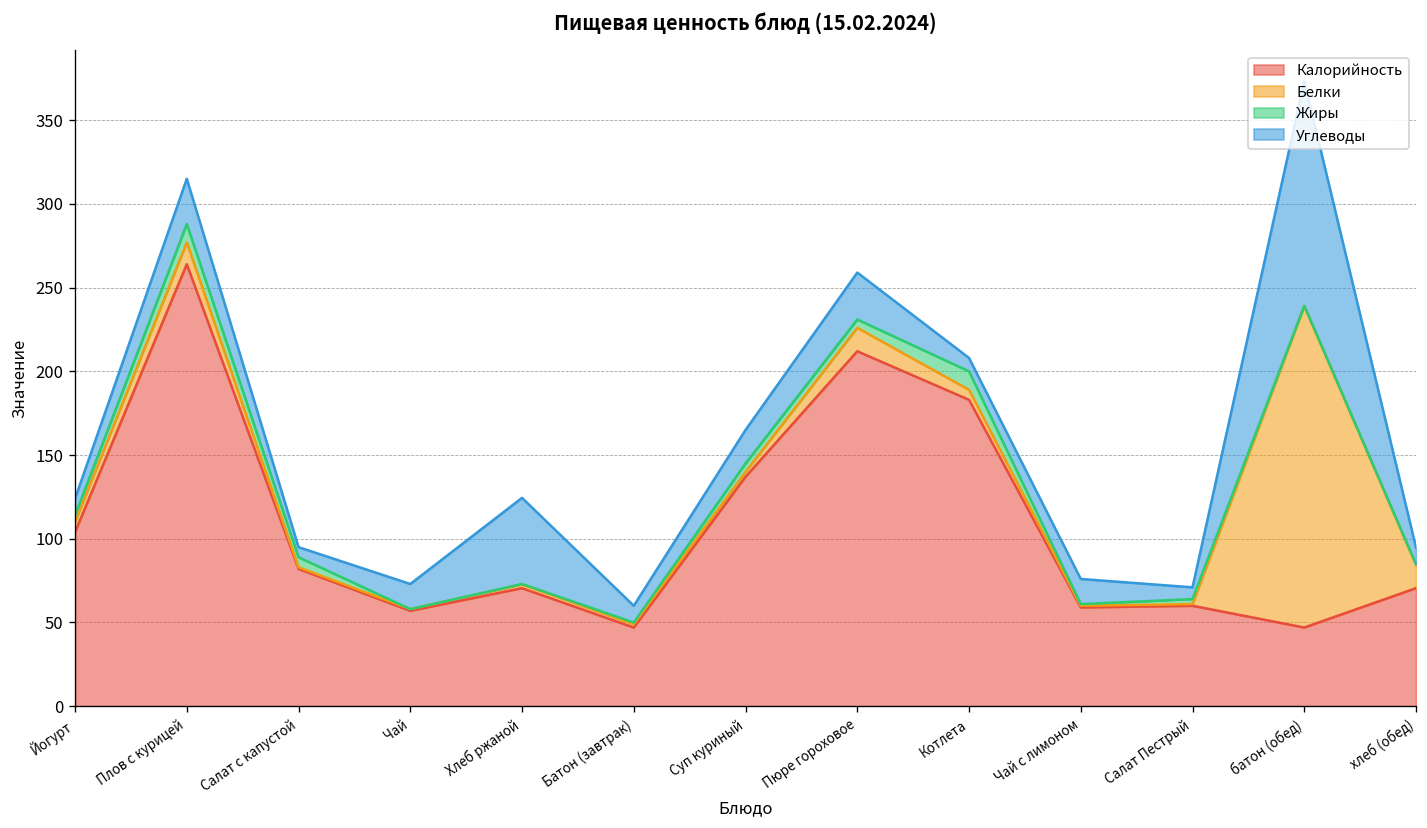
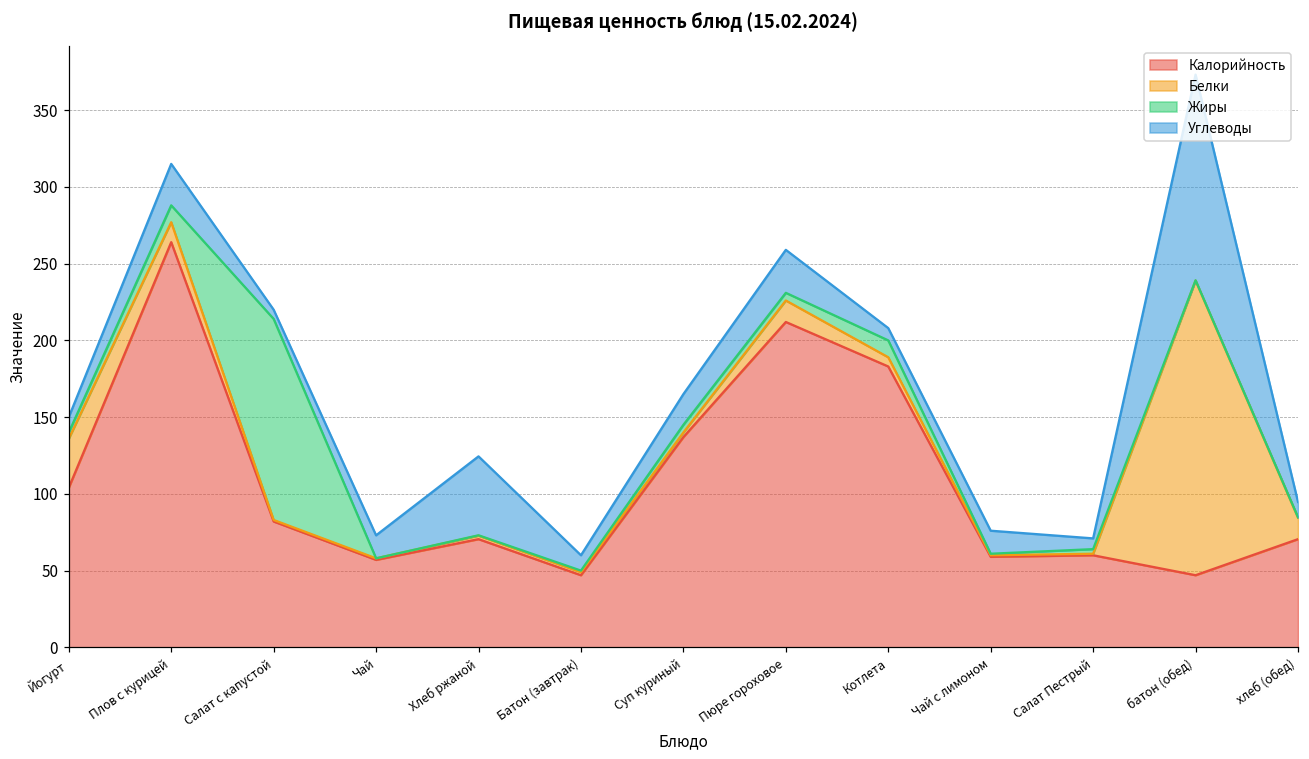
  {
    "Калорийность": {
      "Йогурт": 104,
      "Плов с курицей": 264,
      "Хлеб ржаной": 71,
      "Батон (завтрак)": 47,
      "Суп куриный": 137,
      "Пюре гороховое": 212,
      "Котлета": 183,
      "батон (обед)": 47,
      "хлеб (обед)": 71
    },
    "Белки": {
-     "Йогурт": 6,
+     "Йогурт": 32,
      "Плов с курицей": 13,
      "Суп куриный": 3,
      "Пюре гороховое": 14,
      "Котлета": 6
    },
    "Жиры": {
      "Йогурт": 4,
      "Плов с курицей": 11,
-     "Салат с капустой": 6,
+     "Салат с капустой": 131,
      "Суп куриный": 5,
      "Пюре гороховое": 5,
      "Котлета": 11,
      "Салат Пестрый": 3
    },
    "Углеводы": {
      "Йогурт": 10,
      "Плов с курицей": 27,
      "Салат с капустой": 6,
      "Чай": 15,
      "Хлеб ржаной": 51,
      "Батон (завтрак)": 10,
      "Суп куриный": 20,
      "Пюре гороховое": 28,
      "Котлета": 8,
      "Чай с лимоном": 15,
      "Салат Пестрый": 7,
      "хлеб (обед)": 10
    }
  }
